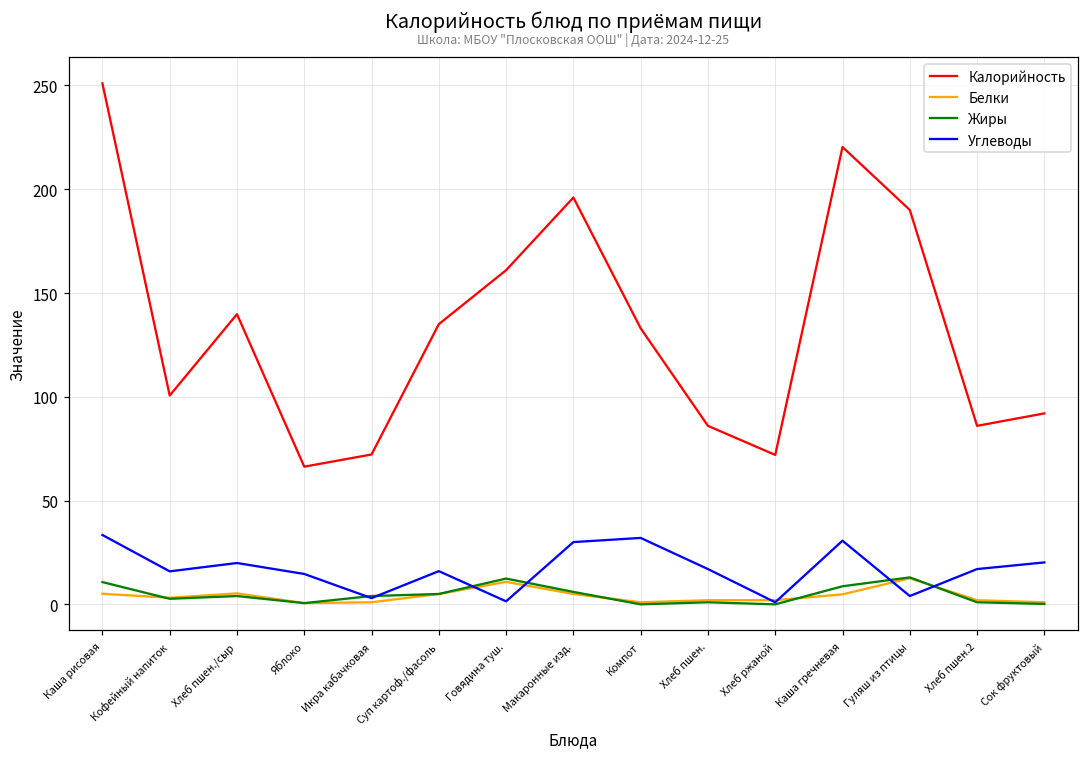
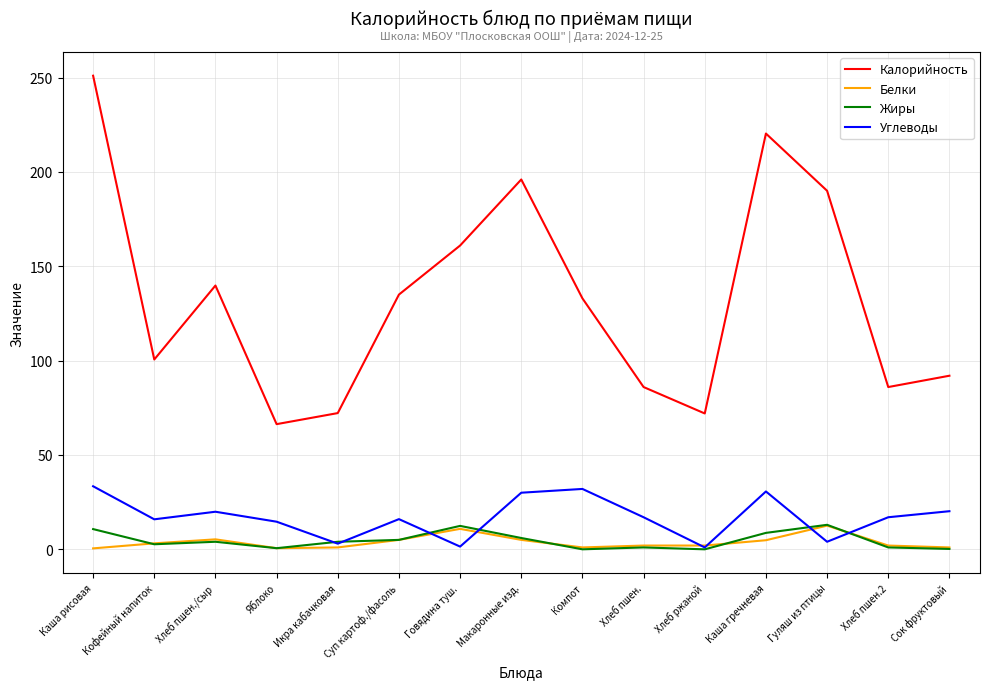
  {
    "Калорийность": {
      "Каша рисовая": 251,
      "Кофейный напиток": 101,
      "Хлеб пшен./сыр": 140,
      "Яблоко": 66,
      "Икра кабачковая": 72,
      "Суп картоф./фасоль": 135,
      "Говядина туш.": 161,
      "Макаронные изд.": 196,
      "Компот": 133,
      "Хлеб пшен.": 86,
      "Хлеб ржаной": 72,
      "Каша гречневая": 220,
      "Гуляш из птицы": 190,
      "Хлеб пшен.2": 86,
      "Сок фруктовый": 92
    },
    "Белки": {
-     "Каша рисовая": 5,
+     "Каша рисовая": 1,
      "Икра кабачковая": 1,
      "Говядина туш.": 11,
      "Каша гречневая": 5
    },
    "Жиры": {
      "Каша рисовая": 11,
      "Говядина туш.": 12,
      "Каша гречневая": 9
    },
    "Углеводы": {
      "Каша рисовая": 33,
      "Кофейный напиток": 16,
      "Хлеб пшен./сыр": 20,
      "Яблоко": 15,
      "Суп картоф./фасоль": 16,
      "Говядина туш.": 1,
      "Макаронные изд.": 30,
      "Компот": 32,
      "Хлеб пшен.": 17,
      "Каша гречневая": 31,
      "Гуляш из птицы": 4,
      "Хлеб пшен.2": 17,
      "Сок фруктовый": 20
    }
  }
